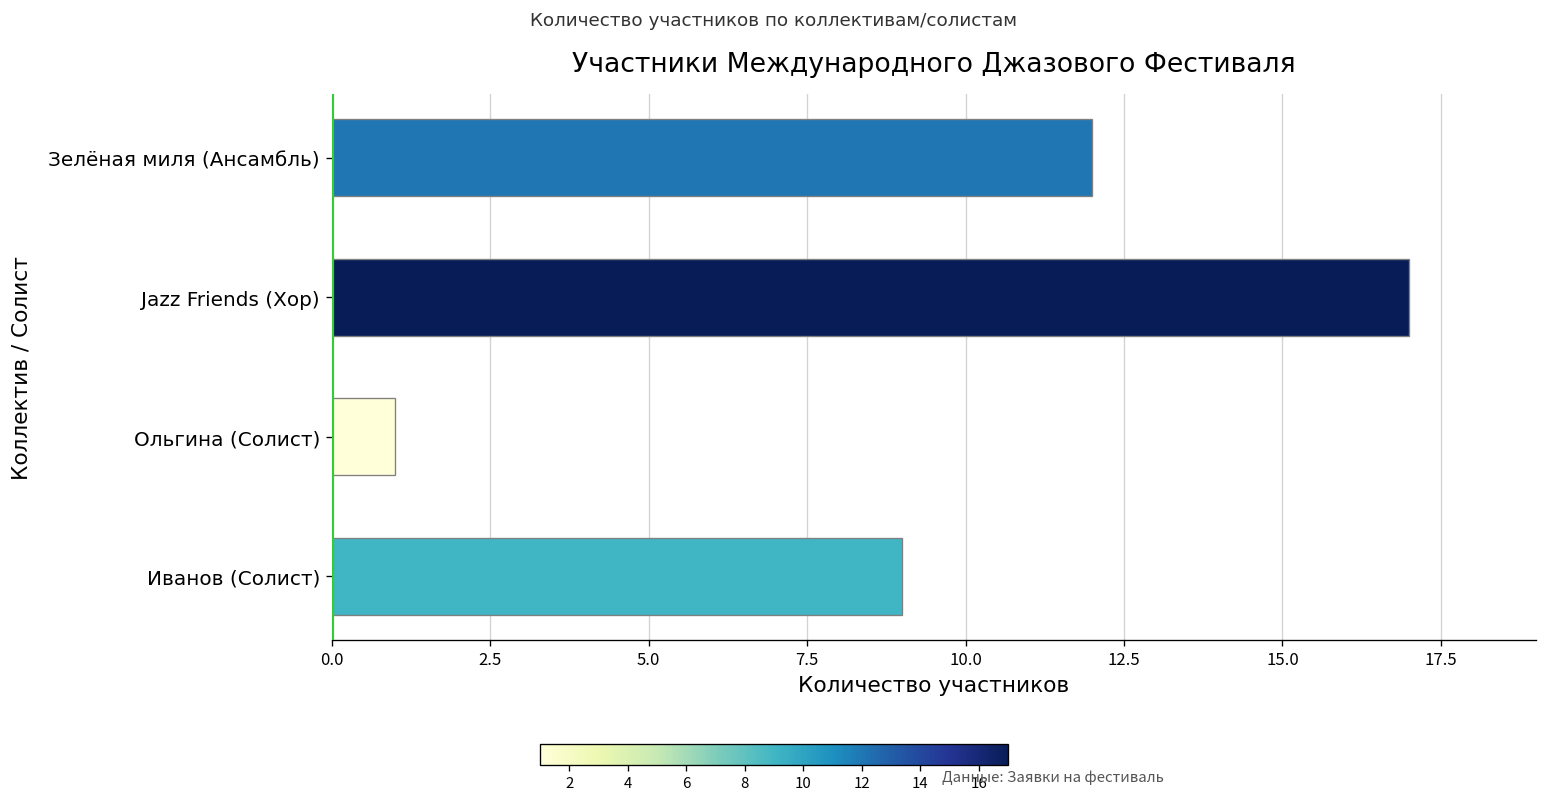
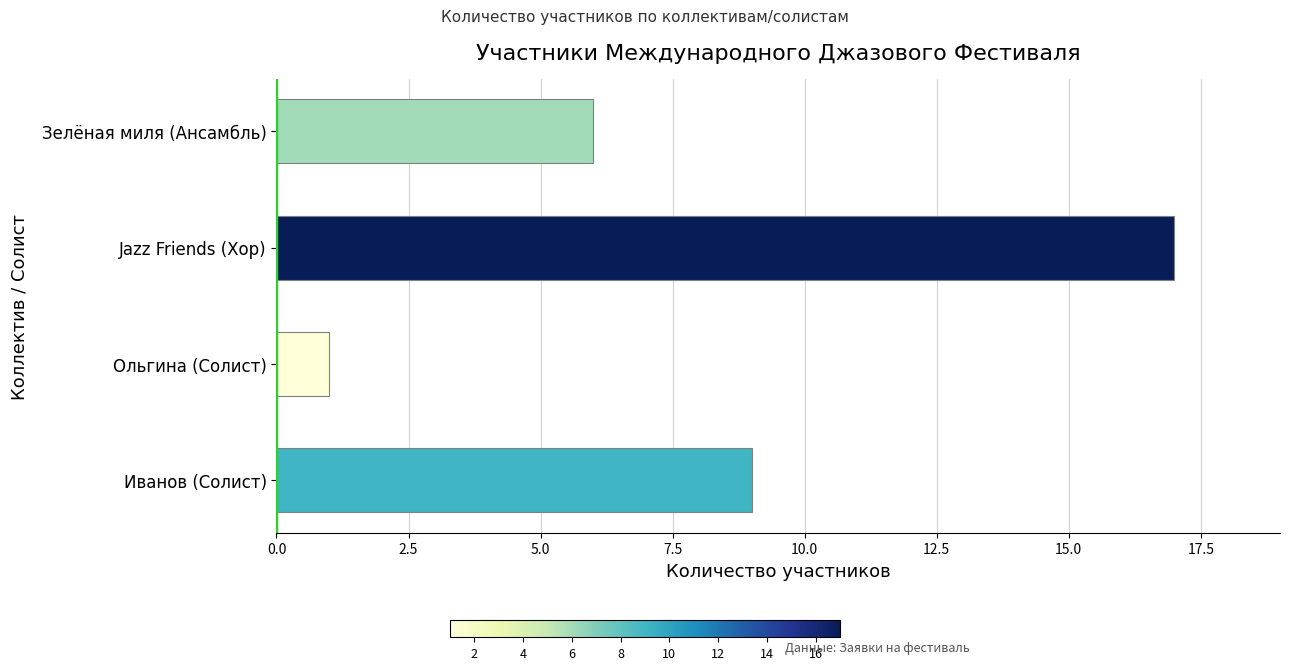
  {
-   "Зелёная миля (Ансамбль)": 12,
+   "Зелёная миля (Ансамбль)": 6,
    "Jazz Friends (Хор)": 17,
    "Ольгина (Солист)": 1,
    "Иванов (Солист)": 9
  }
